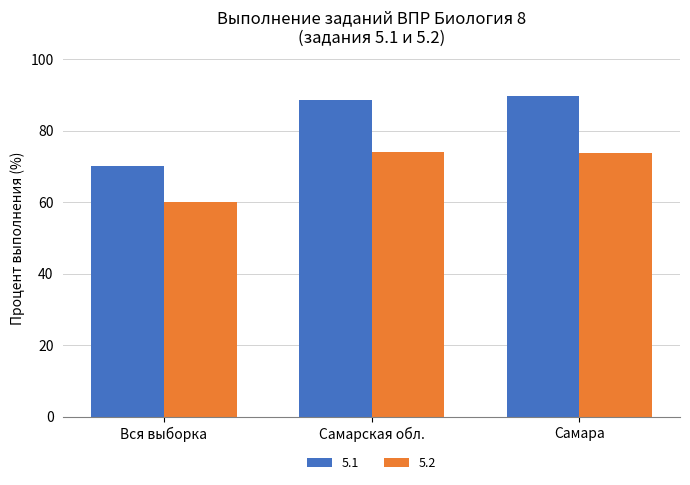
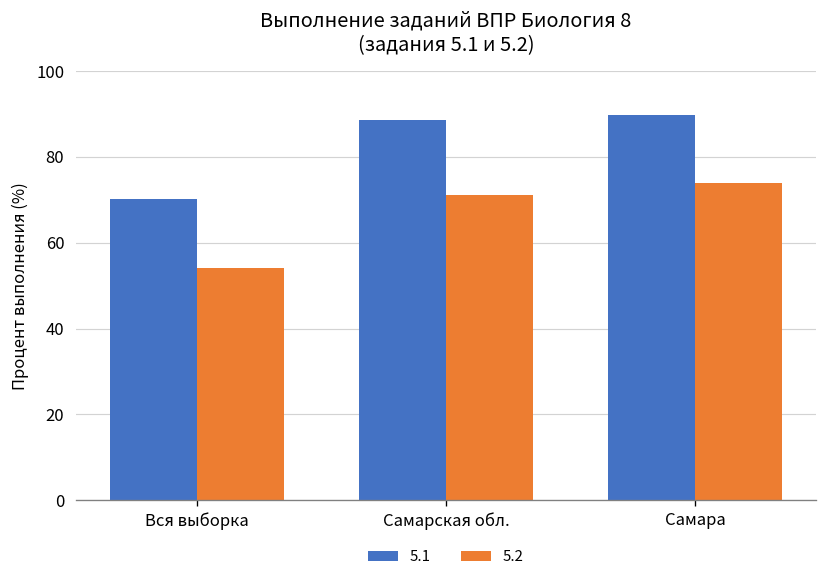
  {
    "5.1": {
      "Вся выборка": 70,
      "Самарская обл.": 89,
      "Самара": 90
    },
    "5.2": {
-     "Вся выборка": 60,
-     "Самарская обл.": 74,
+     "Вся выборка": 54,
+     "Самарская обл.": 71,
      "Самара": 74
    }
  }
